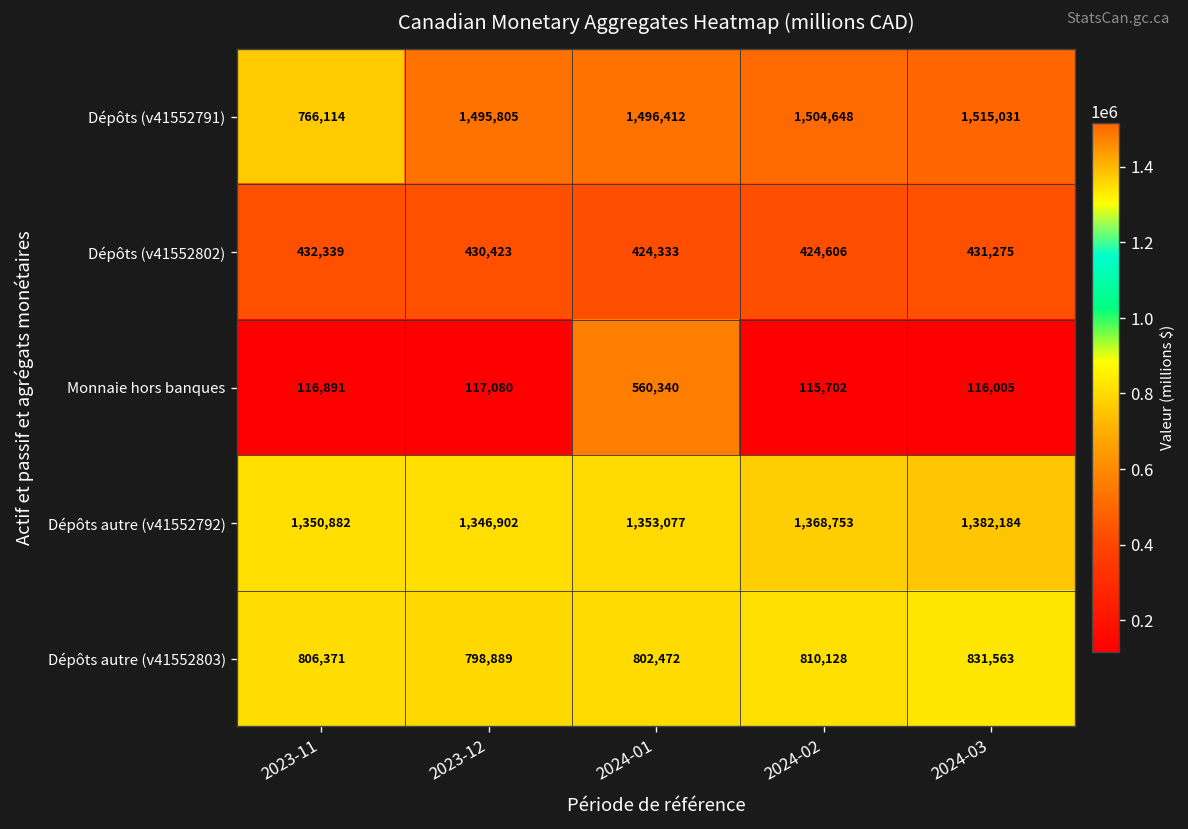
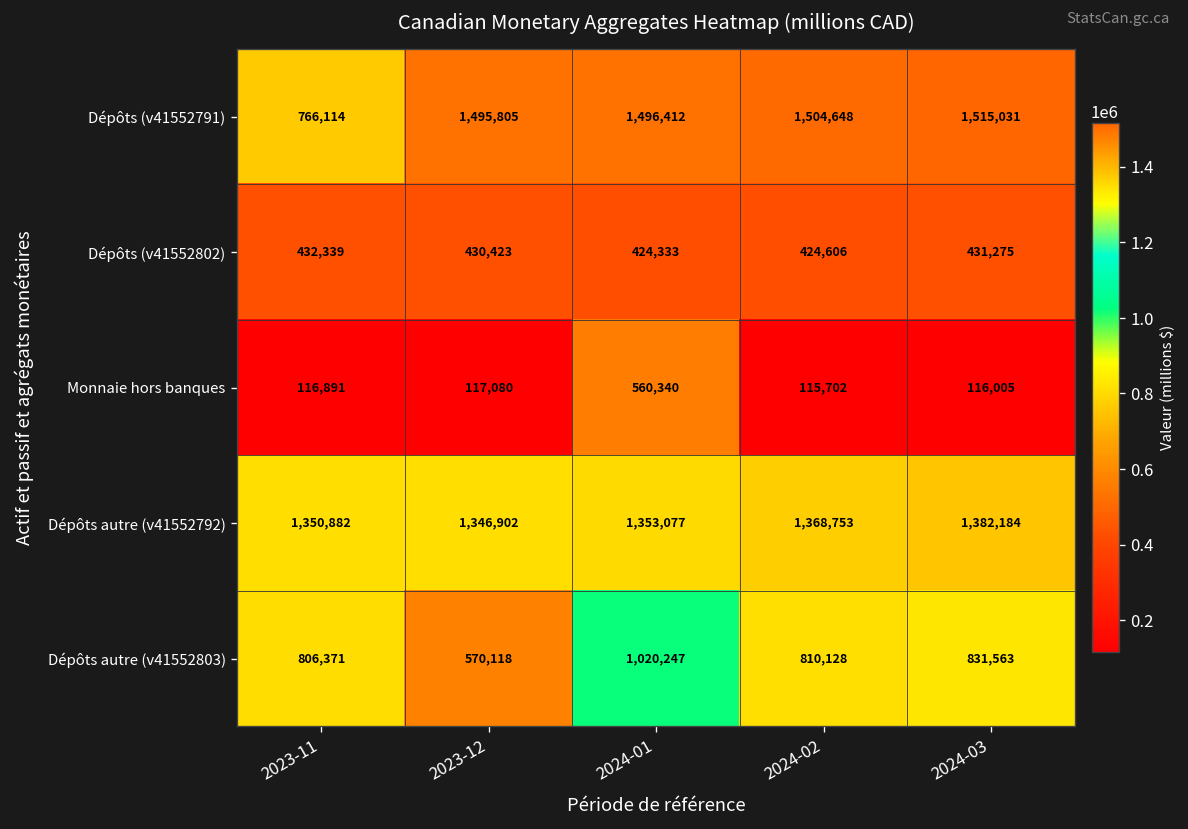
  {
    "Dépôts (v41552791)": {
      "2023-11": "766,114",
      "2023-12": "1,495,805",
      "2024-01": "1,496,412",
      "2024-02": "1,504,648",
      "2024-03": "1,515,031"
    },
    "Dépôts (v41552802)": {
      "2023-11": "432,339",
      "2023-12": "430,423",
      "2024-01": "424,333",
      "2024-02": "424,606",
      "2024-03": "431,275"
    },
    "Monnaie hors banques": {
      "2023-11": "116,891",
      "2023-12": "117,080",
      "2024-01": "560,340",
      "2024-02": "115,702",
      "2024-03": "116,005"
    },
    "Dépôts autre (v41552792)": {
      "2023-11": "1,350,882",
      "2023-12": "1,346,902",
      "2024-01": "1,353,077",
      "2024-02": "1,368,753",
      "2024-03": "1,382,184"
    },
    "Dépôts autre (v41552803)": {
      "2023-11": "806,371",
-     "2023-12": "798,889",
-     "2024-01": "802,472",
+     "2023-12": "570,118",
+     "2024-01": "1,020,247",
      "2024-02": "810,128",
      "2024-03": "831,563"
    }
  }
